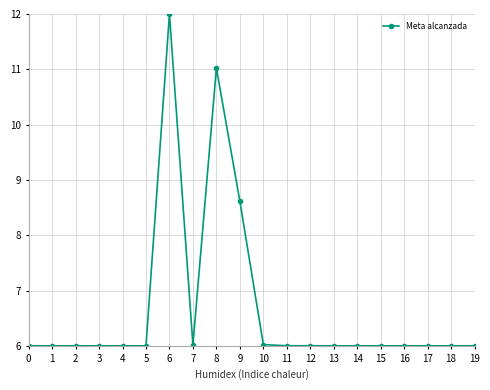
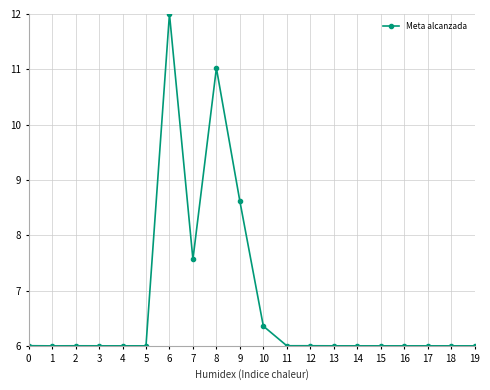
  {
    "0": 6.0,
    "1": 6.0,
    "2": 6.0,
    "3": 6.0,
    "4": 6.0,
    "5": 6.0,
    "6": 12.0,
-   "7": 6.0,
+   "7": 7.6,
    "8": 11.0,
    "9": 8.6,
-   "10": 6.0,
+   "10": 6.4,
    "11": 6.0,
    "12": 6.0,
    "13": 6.0,
    "14": 6.0,
    "15": 6.0,
    "16": 6.0,
    "17": 6.0,
    "18": 6.0,
    "19": 6.0
  }
